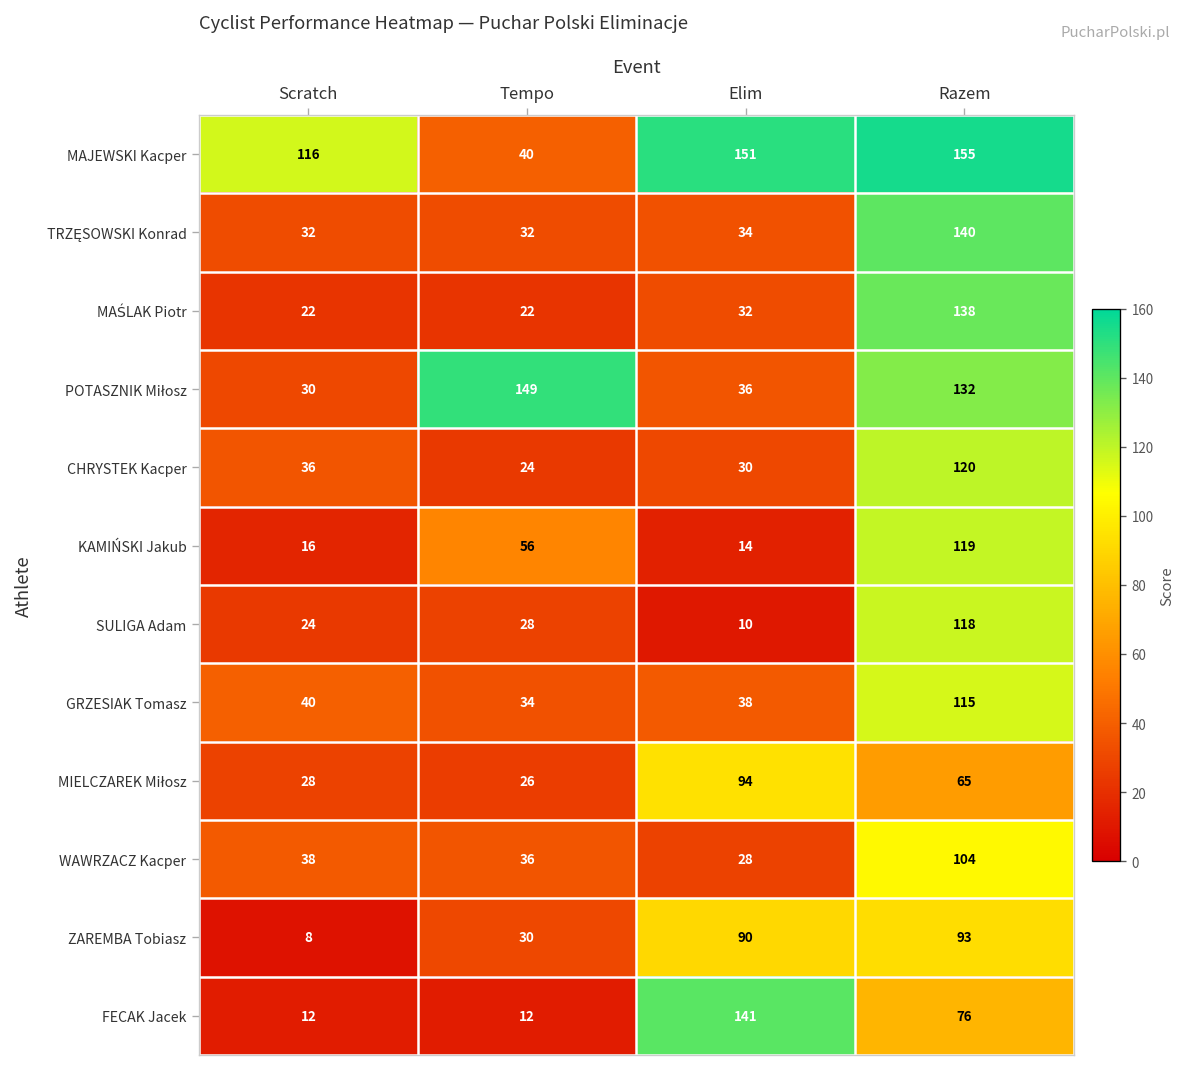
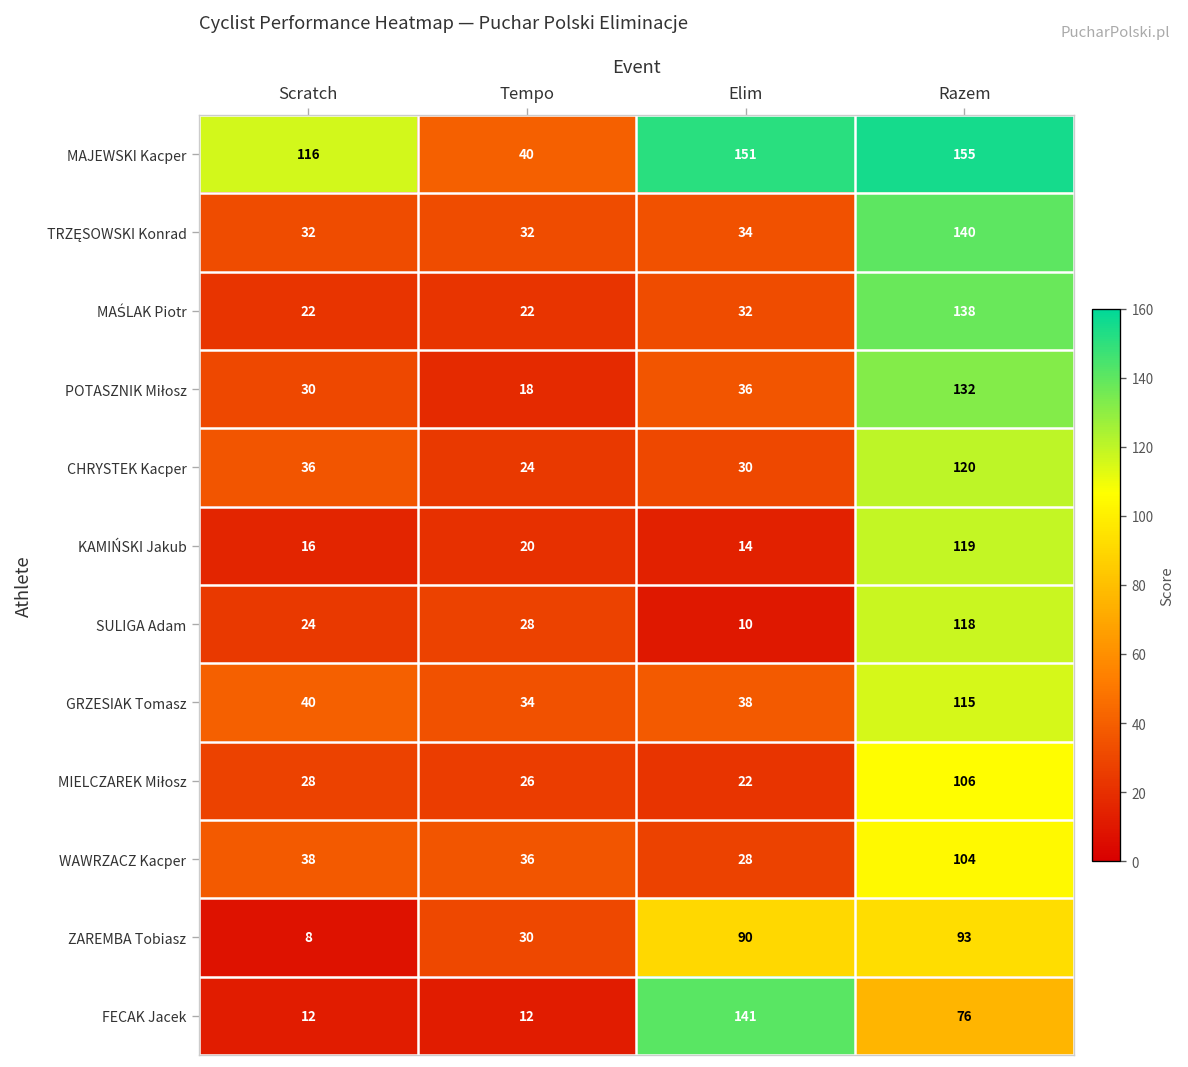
  {
    "MAJEWSKI Kacper": {
      "Scratch": 116,
      "Tempo": 40,
      "Elim": 151,
      "Razem": 155
    },
    "TRZĘSOWSKI Konrad": {
      "Scratch": 32,
      "Tempo": 32,
      "Elim": 34,
      "Razem": 140
    },
    "MAŚLAK Piotr": {
      "Scratch": 22,
      "Tempo": 22,
      "Elim": 32,
      "Razem": 138
    },
    "POTASZNIK Miłosz": {
      "Scratch": 30,
-     "Tempo": 149,
+     "Tempo": 18,
      "Elim": 36,
      "Razem": 132
    },
    "CHRYSTEK Kacper": {
      "Scratch": 36,
      "Tempo": 24,
      "Elim": 30,
      "Razem": 120
    },
    "KAMIŃSKI Jakub": {
      "Scratch": 16,
-     "Tempo": 56,
+     "Tempo": 20,
      "Elim": 14,
      "Razem": 119
    },
    "SULIGA Adam": {
      "Scratch": 24,
      "Tempo": 28,
      "Elim": 10,
      "Razem": 118
    },
    "GRZESIAK Tomasz": {
      "Scratch": 40,
      "Tempo": 34,
      "Elim": 38,
      "Razem": 115
    },
    "MIELCZAREK Miłosz": {
      "Scratch": 28,
      "Tempo": 26,
-     "Elim": 94,
-     "Razem": 65
+     "Elim": 22,
+     "Razem": 106
    },
    "WAWRZACZ Kacper": {
      "Scratch": 38,
      "Tempo": 36,
      "Elim": 28,
      "Razem": 104
    },
    "ZAREMBA Tobiasz": {
      "Scratch": 8,
      "Tempo": 30,
      "Elim": 90,
      "Razem": 93
    },
    "FECAK Jacek": {
      "Scratch": 12,
      "Tempo": 12,
      "Elim": 141,
      "Razem": 76
    }
  }
